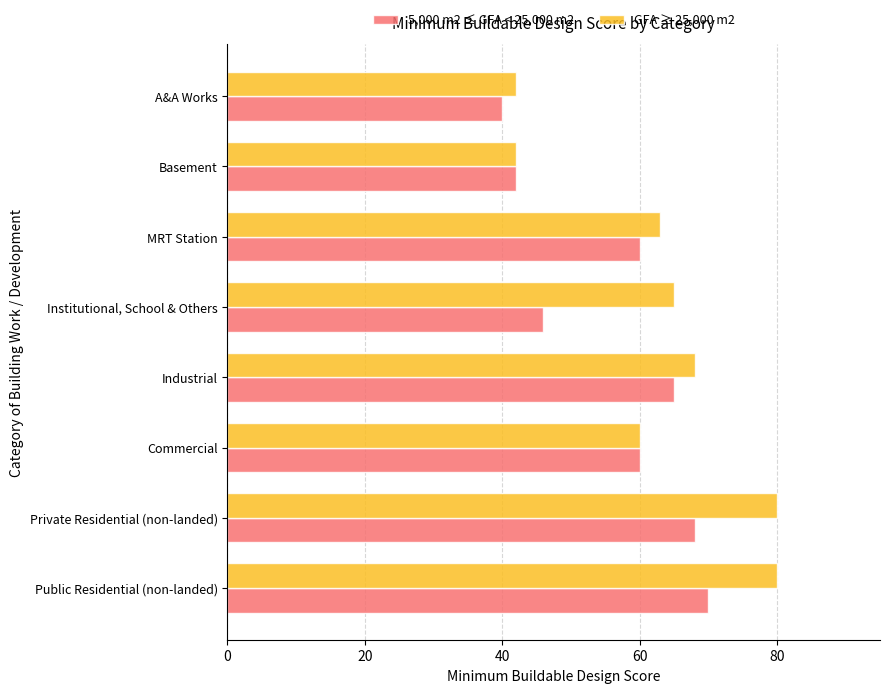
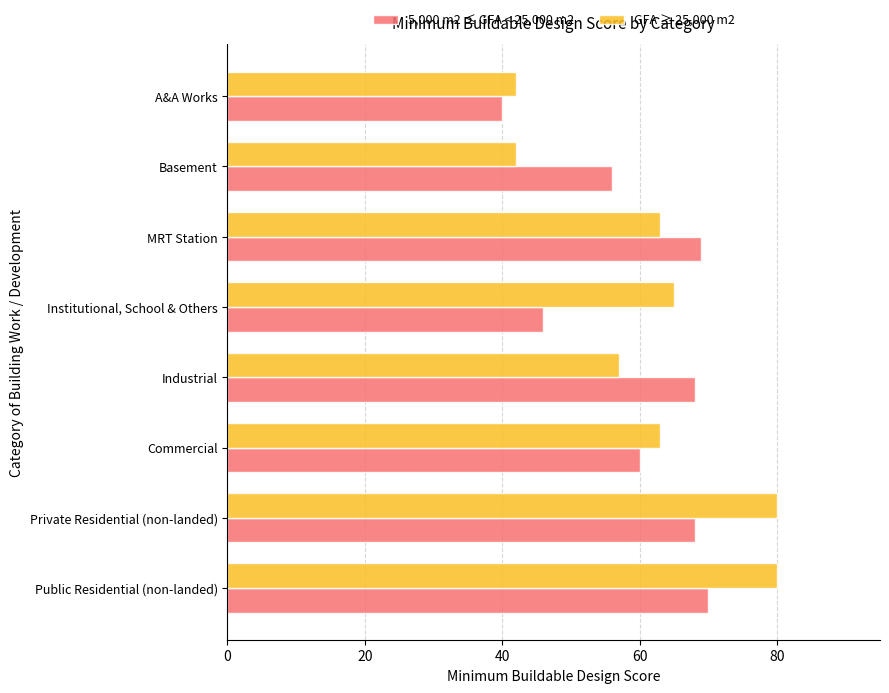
  {
    "5,000 m2 ≤ GFA < 25,000 m2": {
      "A&A Works": 40,
-     "Basement": 42,
-     "MRT Station": 60,
+     "Basement": 56,
+     "MRT Station": 69,
      "Institutional, School & Others": 46,
-     "Industrial": 65,
+     "Industrial": 68,
      "Commercial": 60,
      "Private Residential (non-landed)": 68,
      "Public Residential (non-landed)": 70
    },
    "GFA ≥ 25,000 m2": {
      "A&A Works": 42,
      "Basement": 42,
      "MRT Station": 63,
      "Institutional, School & Others": 65,
-     "Industrial": 68,
-     "Commercial": 60,
+     "Industrial": 57,
+     "Commercial": 63,
      "Private Residential (non-landed)": 80,
      "Public Residential (non-landed)": 80
    }
  }
